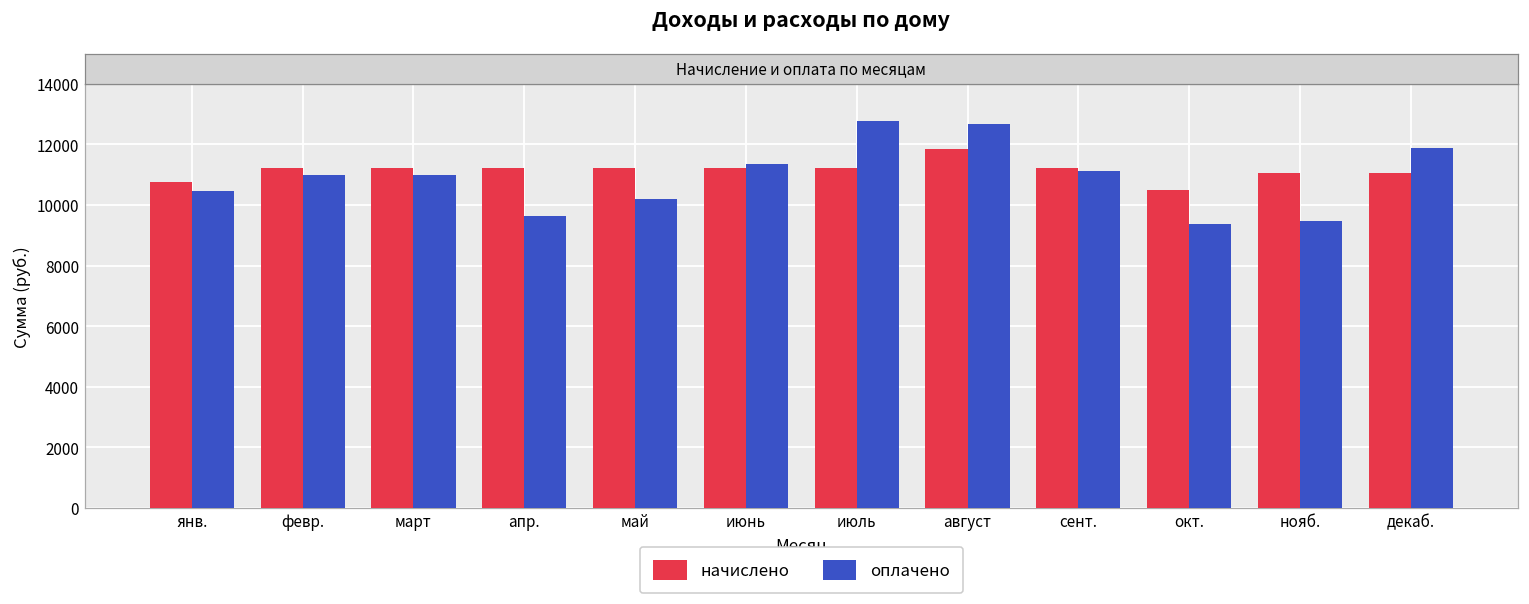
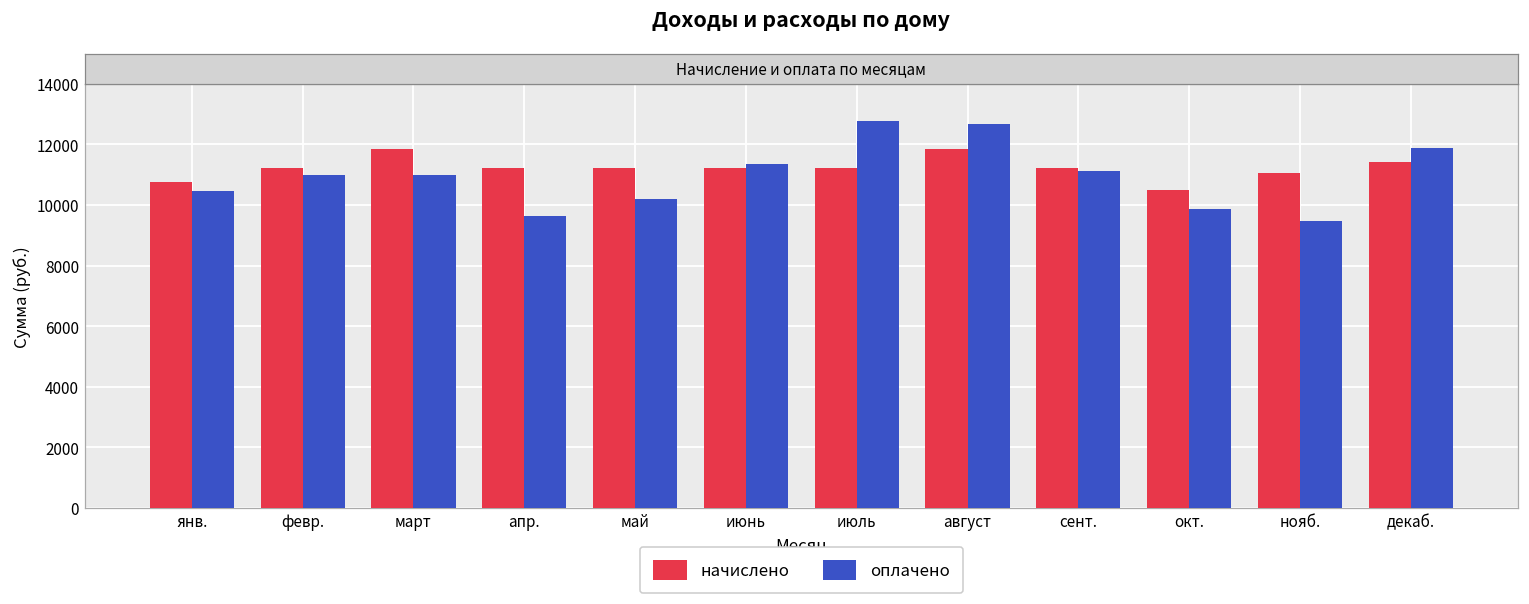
  {
    "начислено": {
      "янв.": 10800,
      "февр.": 11200,
-     "март": 11200,
+     "март": 11900,
      "апр.": 11200,
      "май": 11200,
      "июнь": 11200,
      "июль": 11200,
      "август": 11900,
      "сент.": 11200,
      "окт.": 10500,
      "нояб.": 11000,
-     "декаб.": 11100
+     "декаб.": 11400
    },
    "оплачено": {
      "янв.": 10500,
      "февр.": 11000,
      "март": 11000,
      "апр.": 9600,
      "май": 10200,
      "июнь": 11300,
      "июль": 12800,
      "август": 12700,
      "сент.": 11100,
-     "окт.": 9400,
+     "окт.": 9900,
      "нояб.": 9500,
      "декаб.": 11900
    }
  }
